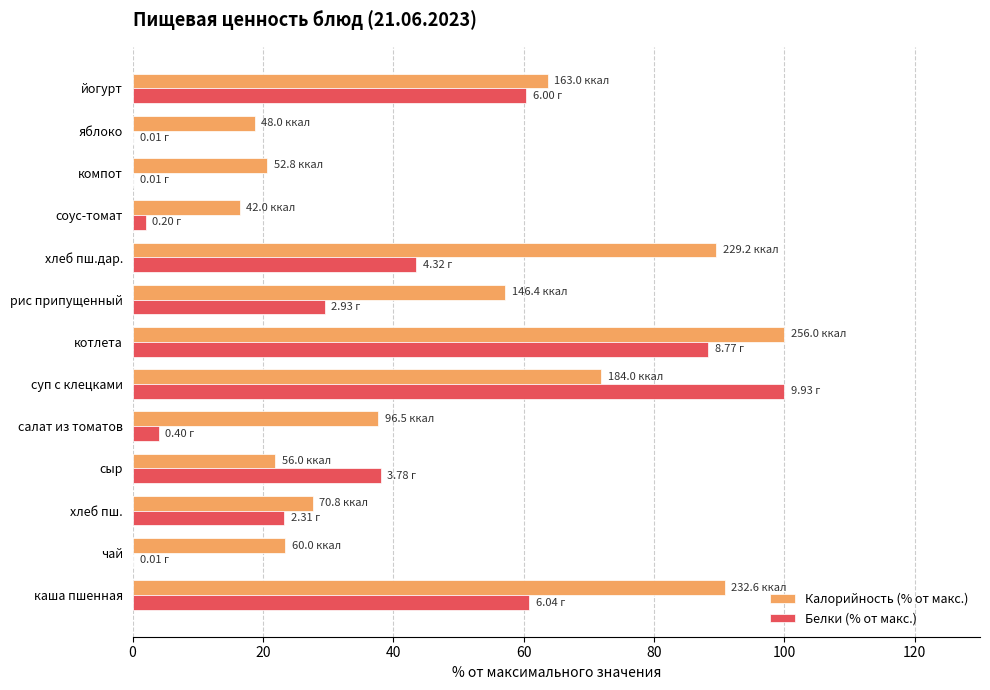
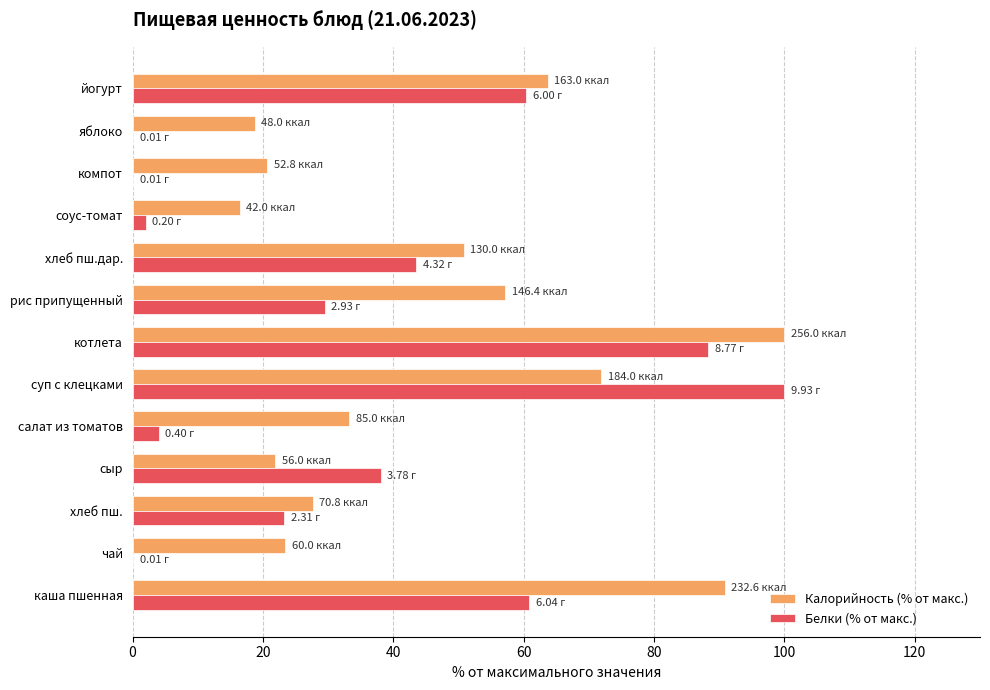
  {
    "Калорийность (% от макс.)": {
-     "хлеб пш.дар.": 229.2,
-     "салат из томатов": 96.5
+     "хлеб пш.дар.": 130.0,
+     "салат из томатов": 85.0
    }
  }
